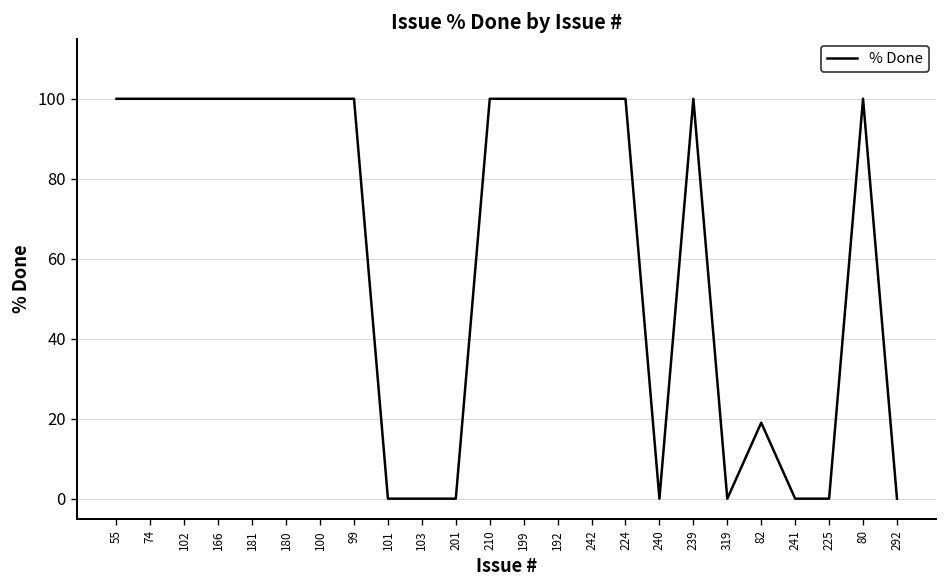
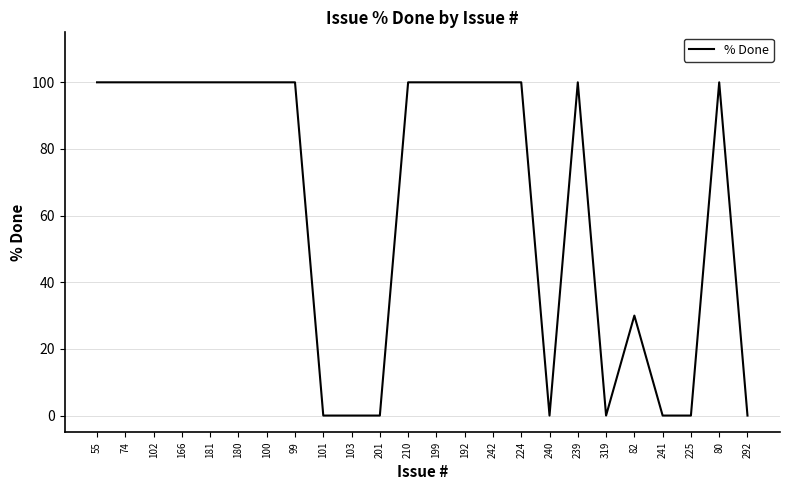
  {
    "55": 100,
    "74": 100,
    "102": 100,
    "166": 100,
    "181": 100,
    "180": 100,
    "100": 100,
    "99": 100,
    "101": 0,
    "103": 0,
    "201": 0,
    "210": 100,
    "199": 100,
    "192": 100,
    "242": 100,
    "224": 100,
    "240": 0,
    "239": 100,
    "319": 0,
-   "82": 19,
+   "82": 30,
    "241": 0,
    "225": 0,
    "80": 100,
    "292": 0
  }
